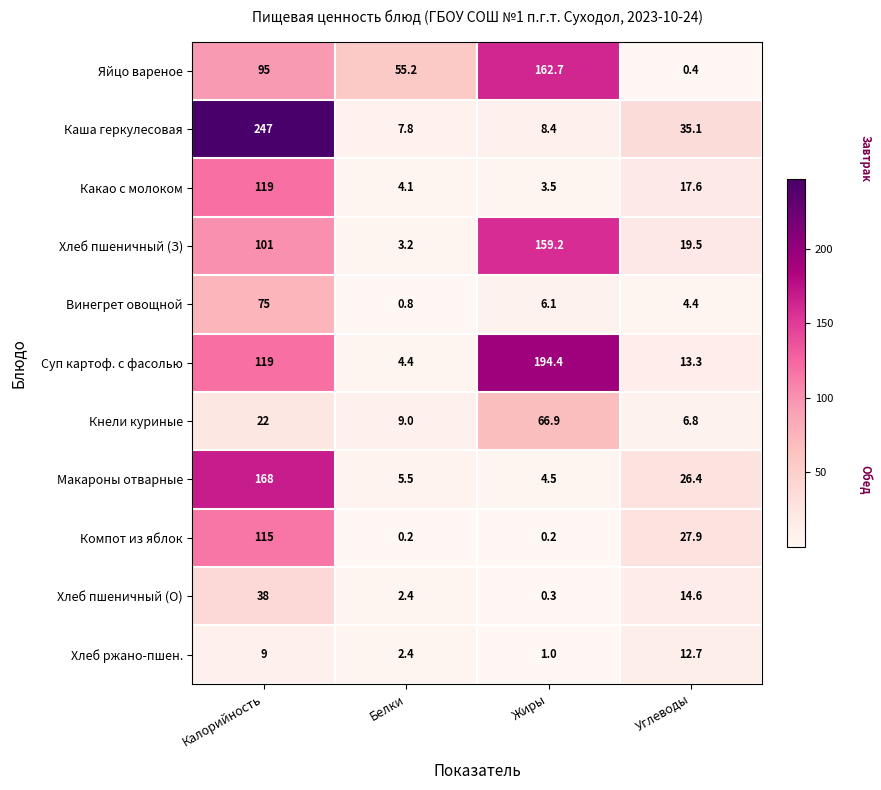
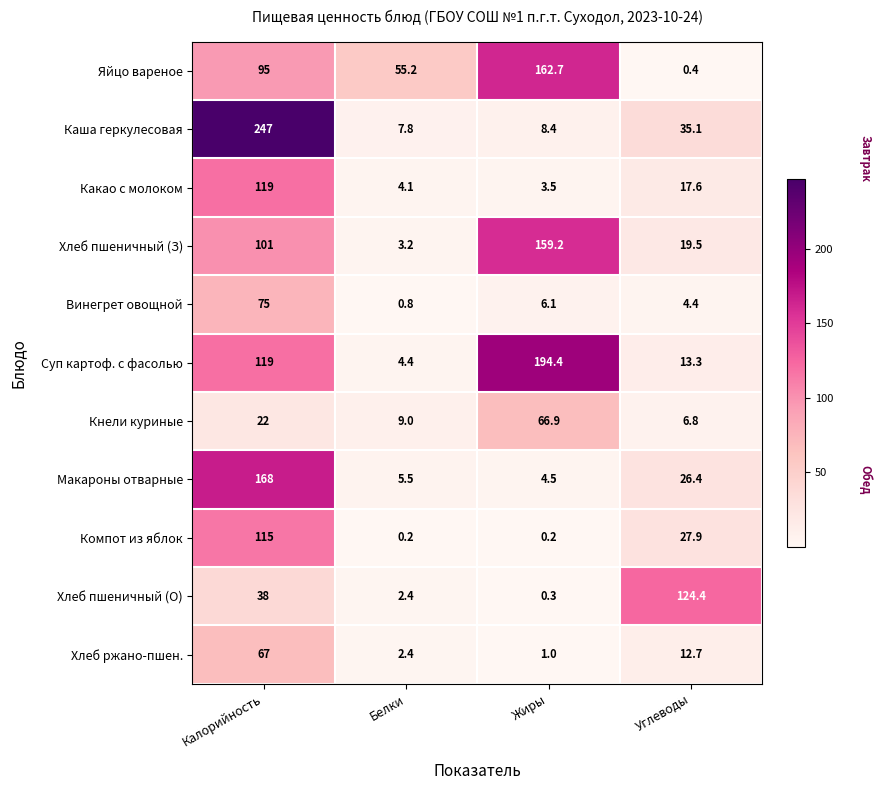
  {
    "Яйцо вареное": {
      "Калорийность": 95,
      "Белки": 55.2,
      "Жиры": 162.7,
      "Углеводы": 0.4
    },
    "Каша геркулесовая": {
      "Калорийность": 247,
      "Белки": 7.8,
      "Жиры": 8.4,
      "Углеводы": 35.1
    },
    "Какао с молоком": {
      "Калорийность": 119,
      "Белки": 4.1,
      "Жиры": 3.5,
      "Углеводы": 17.6
    },
    "Хлеб пшеничный (З)": {
      "Калорийность": 101,
      "Белки": 3.2,
      "Жиры": 159.2,
      "Углеводы": 19.5
    },
    "Винегрет овощной": {
      "Калорийность": 75,
      "Белки": 0.8,
      "Жиры": 6.1,
      "Углеводы": 4.4
    },
    "Суп картоф. с фасолью": {
      "Калорийность": 119,
      "Белки": 4.4,
      "Жиры": 194.4,
      "Углеводы": 13.3
    },
    "Кнели куриные": {
      "Калорийность": 22,
      "Белки": 9.0,
      "Жиры": 66.9,
      "Углеводы": 6.8
    },
    "Макароны отварные": {
      "Калорийность": 168,
      "Белки": 5.5,
      "Жиры": 4.5,
      "Углеводы": 26.4
    },
    "Компот из яблок": {
      "Калорийность": 115,
      "Белки": 0.2,
      "Жиры": 0.2,
      "Углеводы": 27.9
    },
    "Хлеб пшеничный (О)": {
      "Калорийность": 38,
      "Белки": 2.4,
      "Жиры": 0.3,
-     "Углеводы": 14.6
+     "Углеводы": 124.4
    },
    "Хлеб ржано-пшен.": {
-     "Калорийность": 9,
+     "Калорийность": 67,
      "Белки": 2.4,
      "Жиры": 1.0,
      "Углеводы": 12.7
    }
  }
